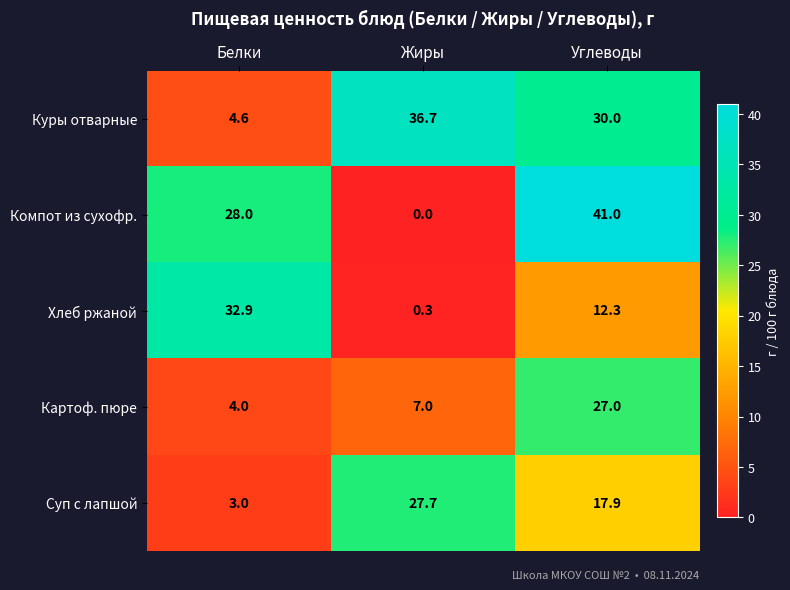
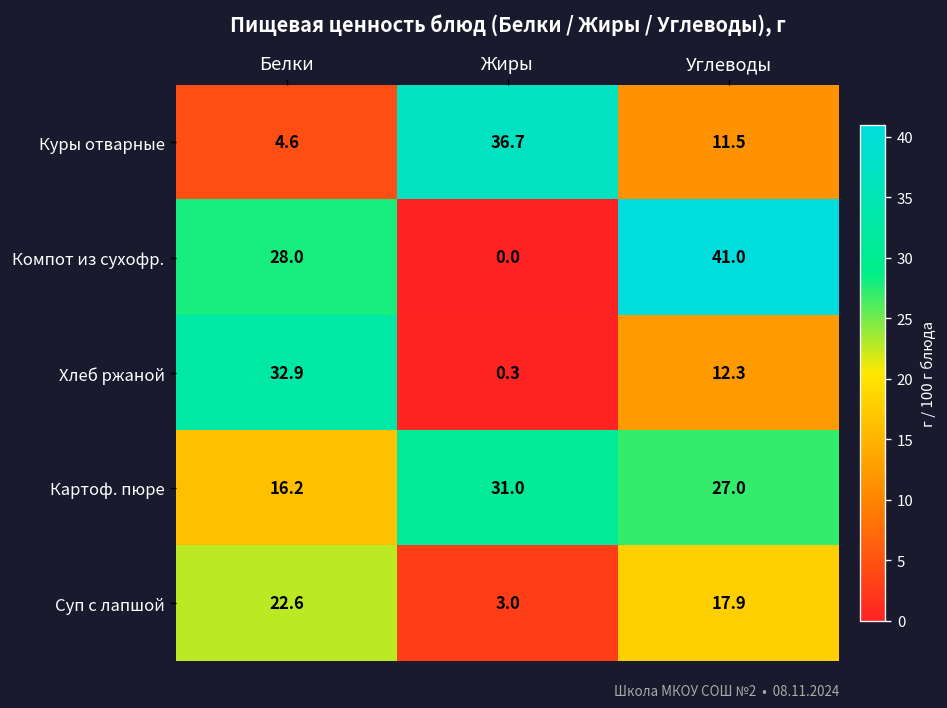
  {
    "Куры отварные": {
      "Белки": 4.6,
      "Жиры": 36.7,
-     "Углеводы": 30.0
+     "Углеводы": 11.5
    },
    "Компот из суxофр.": {
      "Белки": 28.0,
      "Жиры": 0.0,
      "Углеводы": 41.0
    },
    "Хлеб ржаной": {
      "Белки": 32.9,
      "Жиры": 0.3,
      "Углеводы": 12.3
    },
    "Картоф. пюре": {
-     "Белки": 4.0,
-     "Жиры": 7.0,
+     "Белки": 16.2,
+     "Жиры": 31.0,
      "Углеводы": 27.0
    },
    "Суп с лапшой": {
-     "Белки": 3.0,
-     "Жиры": 27.7,
+     "Белки": 22.6,
+     "Жиры": 3.0,
      "Углеводы": 17.9
    }
  }
